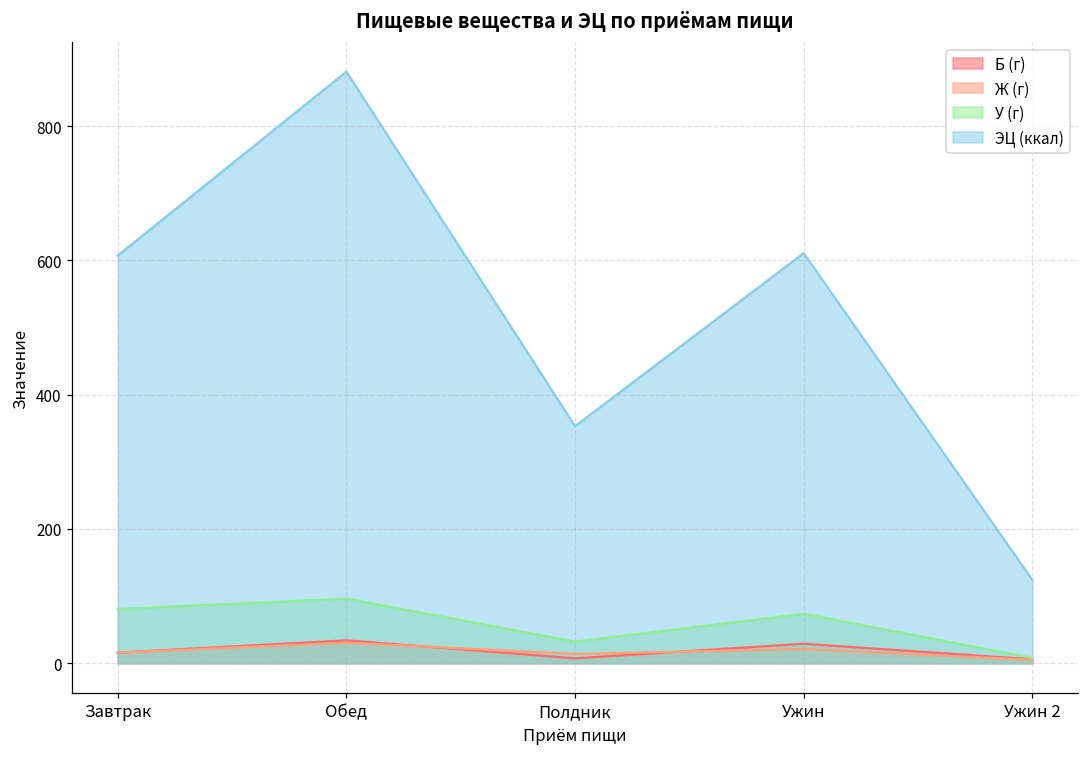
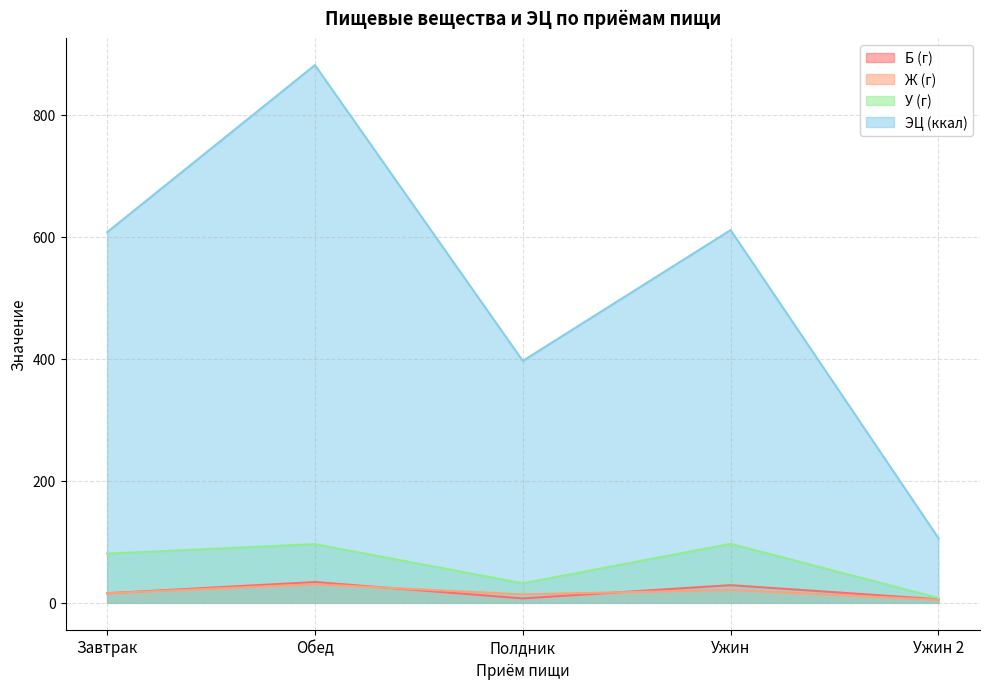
  {
    "У (г)": {
      "Завтрак": 80,
      "Обед": 100,
      "Полдник": 30,
-     "Ужин": 70
+     "Ужин": 100
    },
    "ЭЦ (ккал)": {
      "Завтрак": 610,
      "Обед": 880,
-     "Полдник": 350,
+     "Полдник": 400,
      "Ужин": 610,
-     "Ужин 2": 120
+     "Ужин 2": 110
    }
  }
